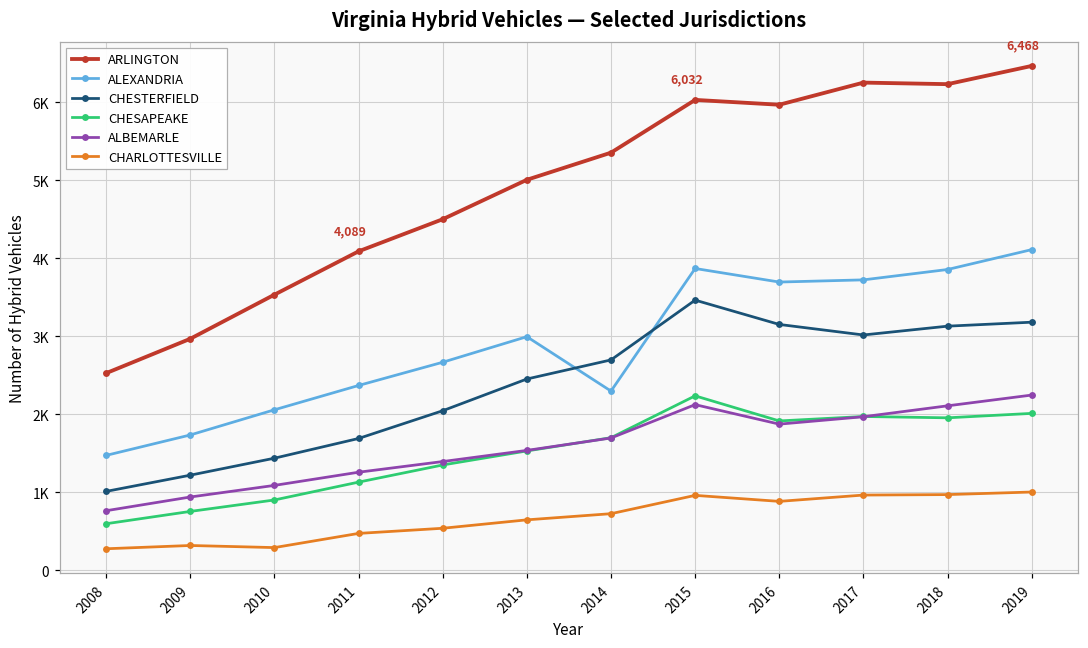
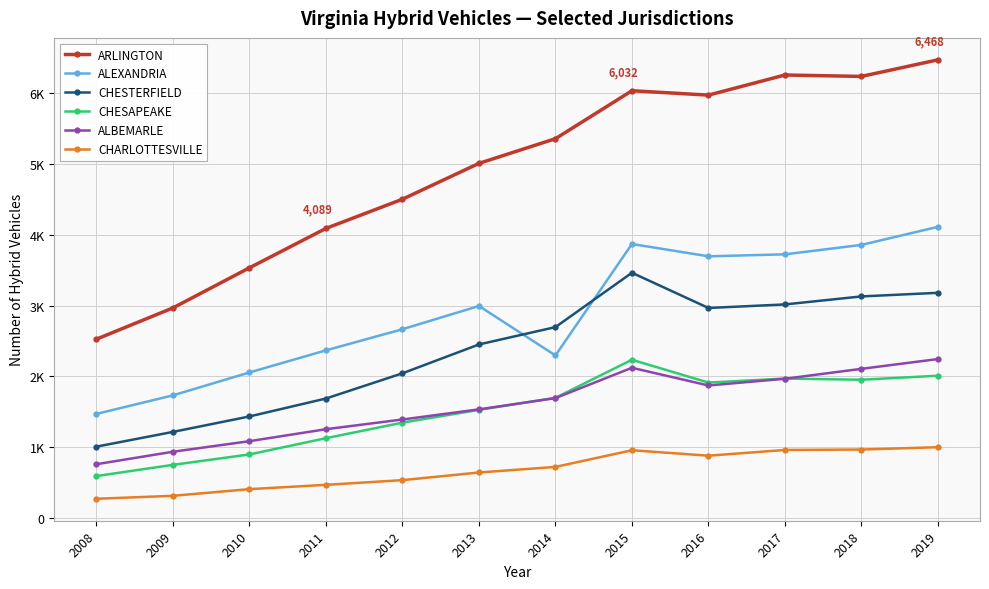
  {
    "ARLINGTON": {
      "2011": "4,089",
      "2015": "6,032",
      "2019": "6,468"
    },
    "ALEXANDRIA": {
      "2008": "1500",
      "2009": "1700",
      "2010": "2100",
      "2011": "2400",
      "2012": "2700",
      "2013": "3000",
      "2014": "2300",
      "2015": "3900",
      "2016": "3700",
      "2017": "3700",
      "2018": "3900",
      "2019": "4100"
    },
    "CHESTERFIELD": {
      "2008": "1000",
      "2009": "1200",
      "2010": "1400",
      "2011": "1700",
      "2012": "2000",
      "2013": "2500",
      "2014": "2700",
      "2015": "3500",
-     "2016": "3200",
+     "2016": "3000",
      "2017": "3000",
      "2018": "3100",
      "2019": "3200"
    },
    "CHESAPEAKE": {
      "2008": "600",
      "2009": "800",
      "2010": "900",
      "2011": "1100",
      "2012": "1300",
      "2015": "2200",
      "2016": "1900",
      "2018": "2000",
      "2019": "2000"
    },
    "ALBEMARLE": {
      "2008": "800",
      "2009": "900",
      "2010": "1100",
      "2011": "1300",
      "2012": "1400",
      "2015": "2100",
      "2016": "1900",
      "2018": "2100",
      "2019": "2200"
    },
    "CHARLOTTESVILLE": {
      "2008": "300",
      "2009": "300",
-     "2010": "300",
+     "2010": "400",
      "2011": "500",
      "2012": "500",
      "2013": "600",
      "2014": "700",
      "2015": "1000",
      "2016": "900",
      "2017": "1000",
      "2018": "1000",
      "2019": "1000"
    }
  }
